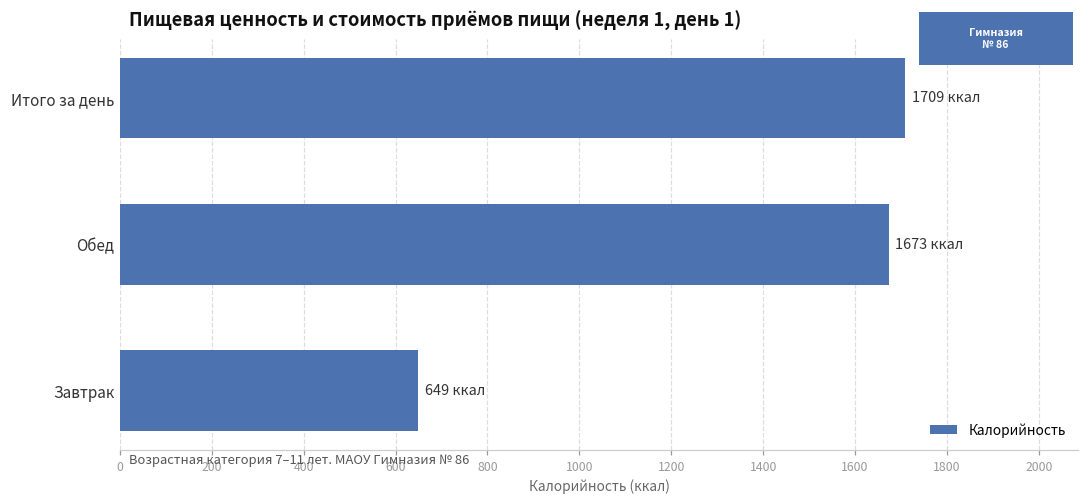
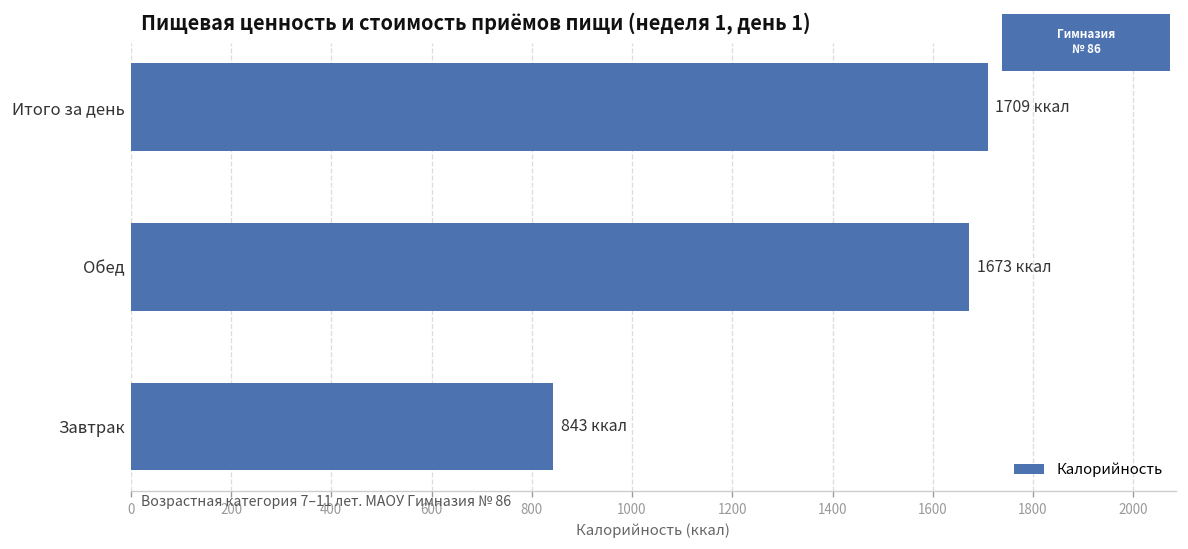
  {
    "Итого за день": 1709,
    "Обед": 1673,
-   "Завтрак": 649
+   "Завтрак": 843
  }
